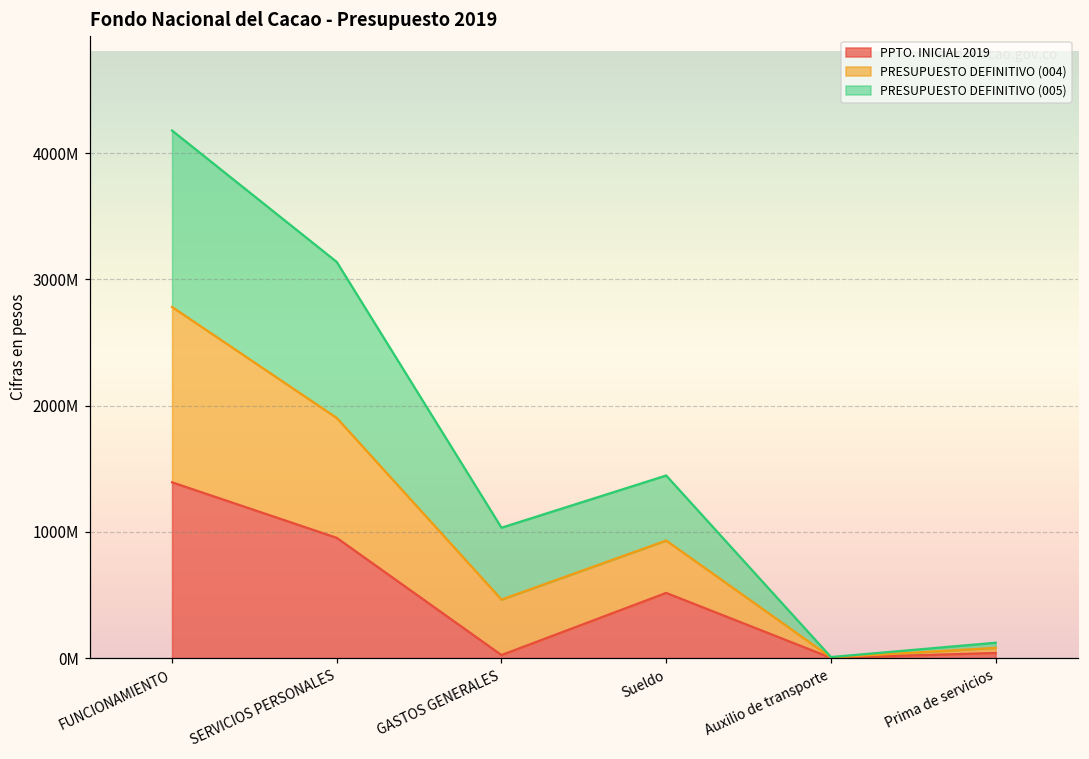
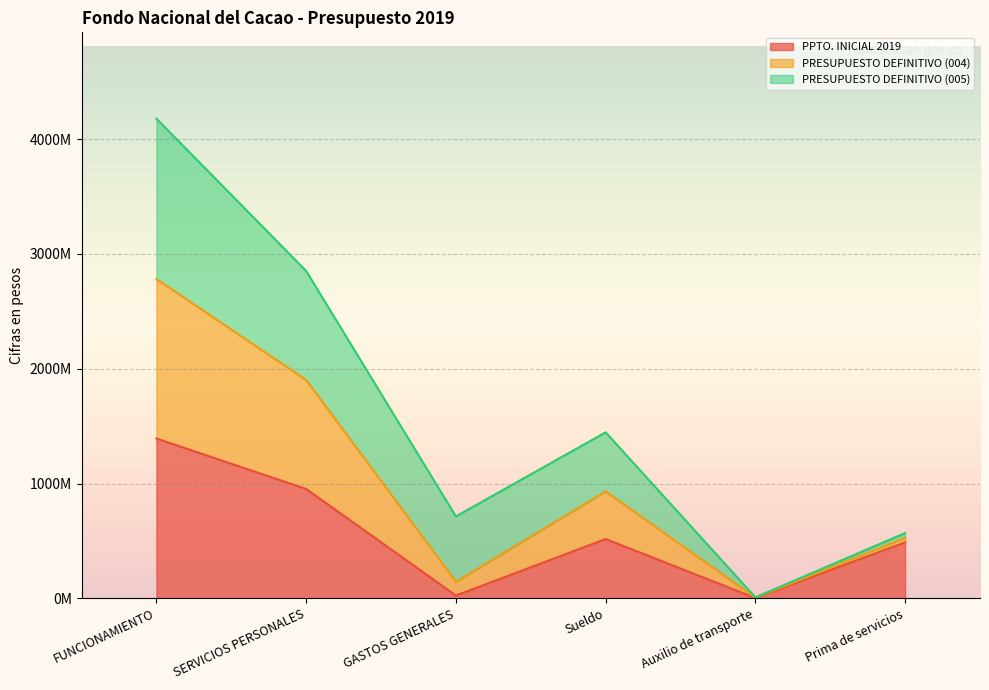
  {
    "PPTO. INICIAL 2019": {
      "FUNCIONAMIENTO": 1390000000,
      "SERVICIOS PERSONALES": 950000000,
      "GASTOS GENERALES": 20000000,
      "Sueldo": 520000000,
-     "Prima de servicios": 40000000
+     "Prima de servicios": 490000000
    },
    "PRESUPUESTO DEFINITIVO (004)": {
      "FUNCIONAMIENTO": 1390000000,
      "SERVICIOS PERSONALES": 950000000,
-     "GASTOS GENERALES": 440000000,
+     "GASTOS GENERALES": 120000000,
      "Sueldo": 410000000,
      "Prima de servicios": 40000000
    },
    "PRESUPUESTO DEFINITIVO (005)": {
      "FUNCIONAMIENTO": 1400000000,
-     "SERVICIOS PERSONALES": 1240000000,
+     "SERVICIOS PERSONALES": 950000000,
      "GASTOS GENERALES": 570000000,
      "Sueldo": 510000000,
      "Prima de servicios": 40000000
    }
  }
